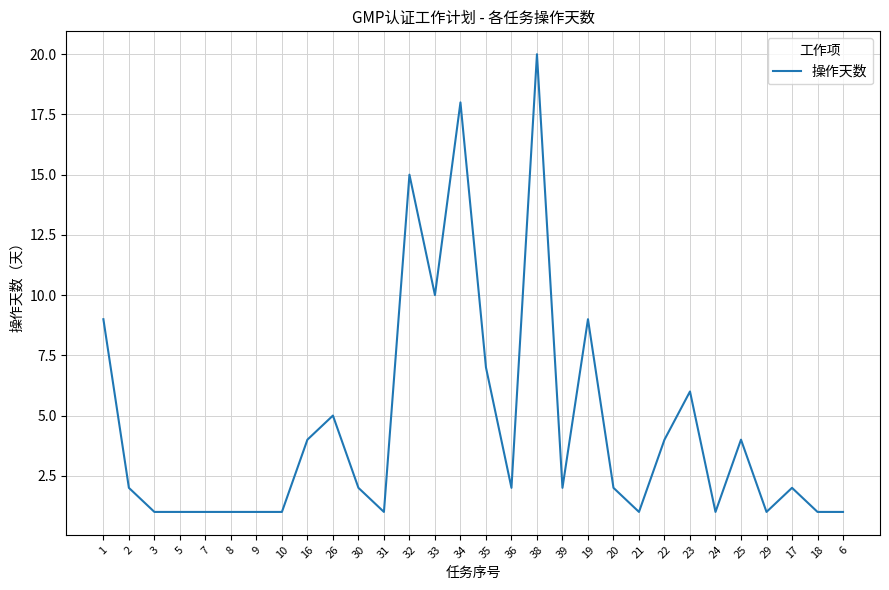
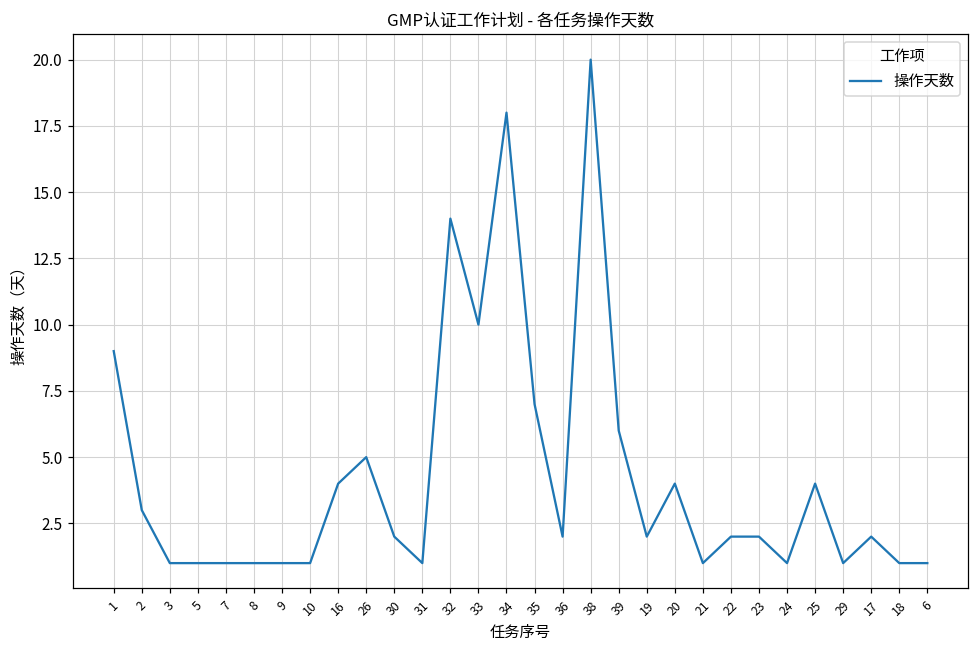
  {
    "1": 9,
-   "2": 2,
+   "2": 3,
    "3": 1,
    "5": 1,
    "7": 1,
    "8": 1,
    "9": 1,
    "10": 1,
    "16": 4,
    "26": 5,
    "30": 2,
    "31": 1,
-   "32": 15,
+   "32": 14,
    "33": 10,
    "34": 18,
    "35": 7,
    "36": 2,
    "38": 20,
-   "39": 2,
-   "19": 9,
-   "20": 2,
+   "39": 6,
+   "19": 2,
+   "20": 4,
    "21": 1,
-   "22": 4,
-   "23": 6,
+   "22": 2,
+   "23": 2,
    "24": 1,
    "25": 4,
    "29": 1,
    "17": 2,
    "18": 1,
    "6": 1
  }
